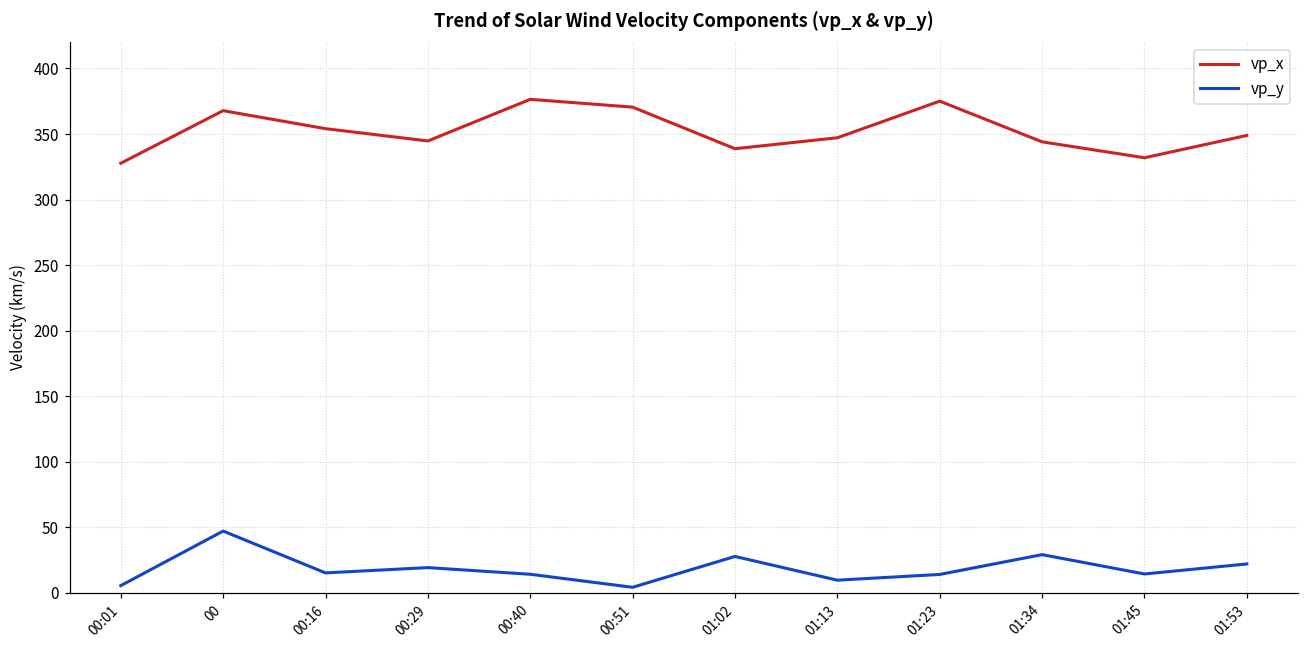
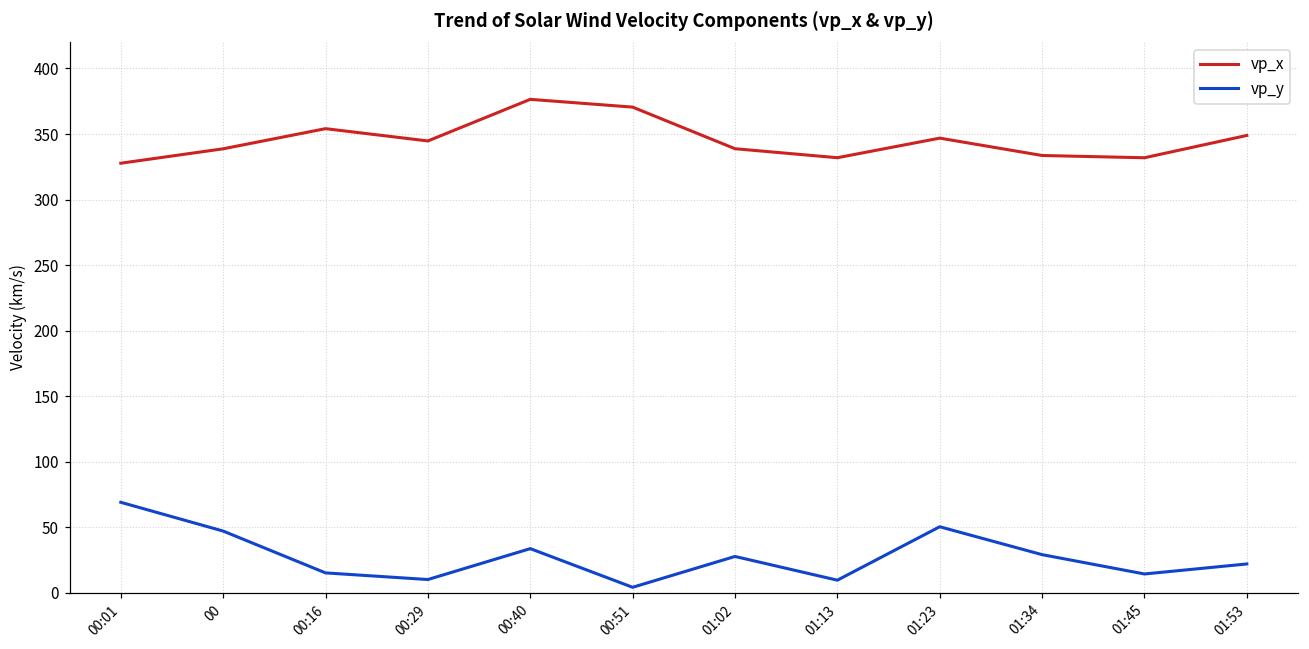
  {
    "vp_x": {
      "00:01": 328,
-     "00": 368,
+     "00": 339,
      "00:16": 354,
      "00:29": 345,
      "00:40": 376,
      "00:51": 371,
      "01:02": 339,
-     "01:13": 347,
-     "01:23": 375,
-     "01:34": 344,
+     "01:13": 332,
+     "01:23": 347,
+     "01:34": 334,
      "01:45": 332,
      "01:53": 349
    },
    "vp_y": {
-     "00:01": 5,
+     "00:01": 69,
      "00": 47,
      "00:16": 15,
-     "00:29": 19,
-     "00:40": 14,
+     "00:29": 10,
+     "00:40": 34,
      "00:51": 4,
      "01:02": 28,
      "01:13": 10,
-     "01:23": 14,
+     "01:23": 50,
      "01:34": 29,
      "01:45": 14,
      "01:53": 22
    }
  }
